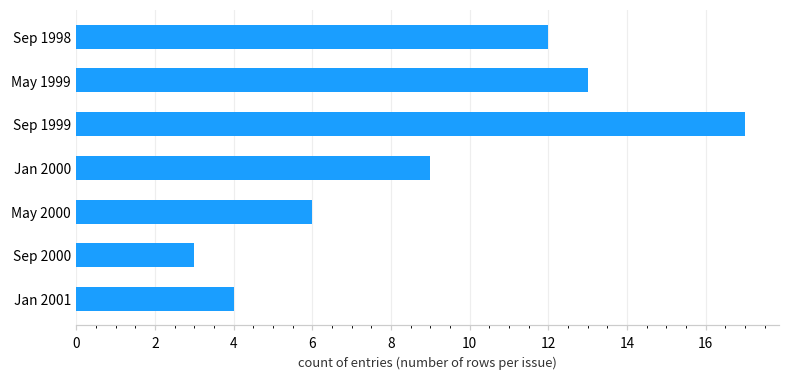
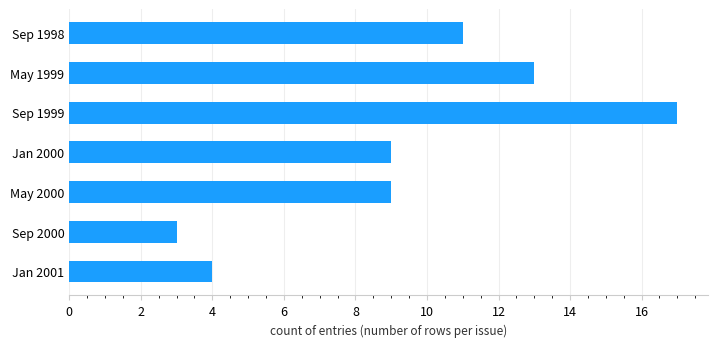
  {
-   "Sep 1998": 12,
+   "Sep 1998": 11,
    "May 1999": 13,
    "Sep 1999": 17,
    "Jan 2000": 9,
-   "May 2000": 6,
+   "May 2000": 9,
    "Sep 2000": 3,
    "Jan 2001": 4
  }
